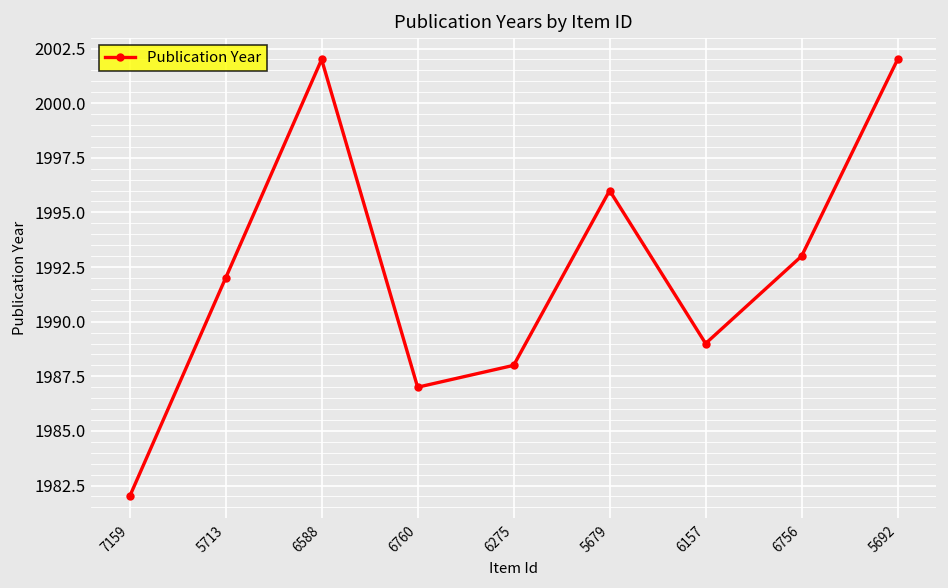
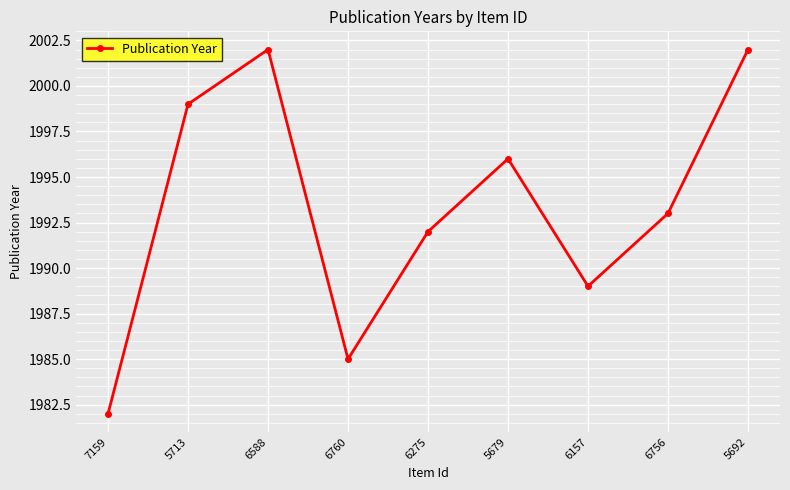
  {
    "7159": 1982,
-   "5713": 1992,
+   "5713": 1999,
    "6588": 2002,
-   "6760": 1987,
-   "6275": 1988,
+   "6760": 1985,
+   "6275": 1992,
    "5679": 1996,
    "6157": 1989,
    "6756": 1993,
    "5692": 2002
  }
